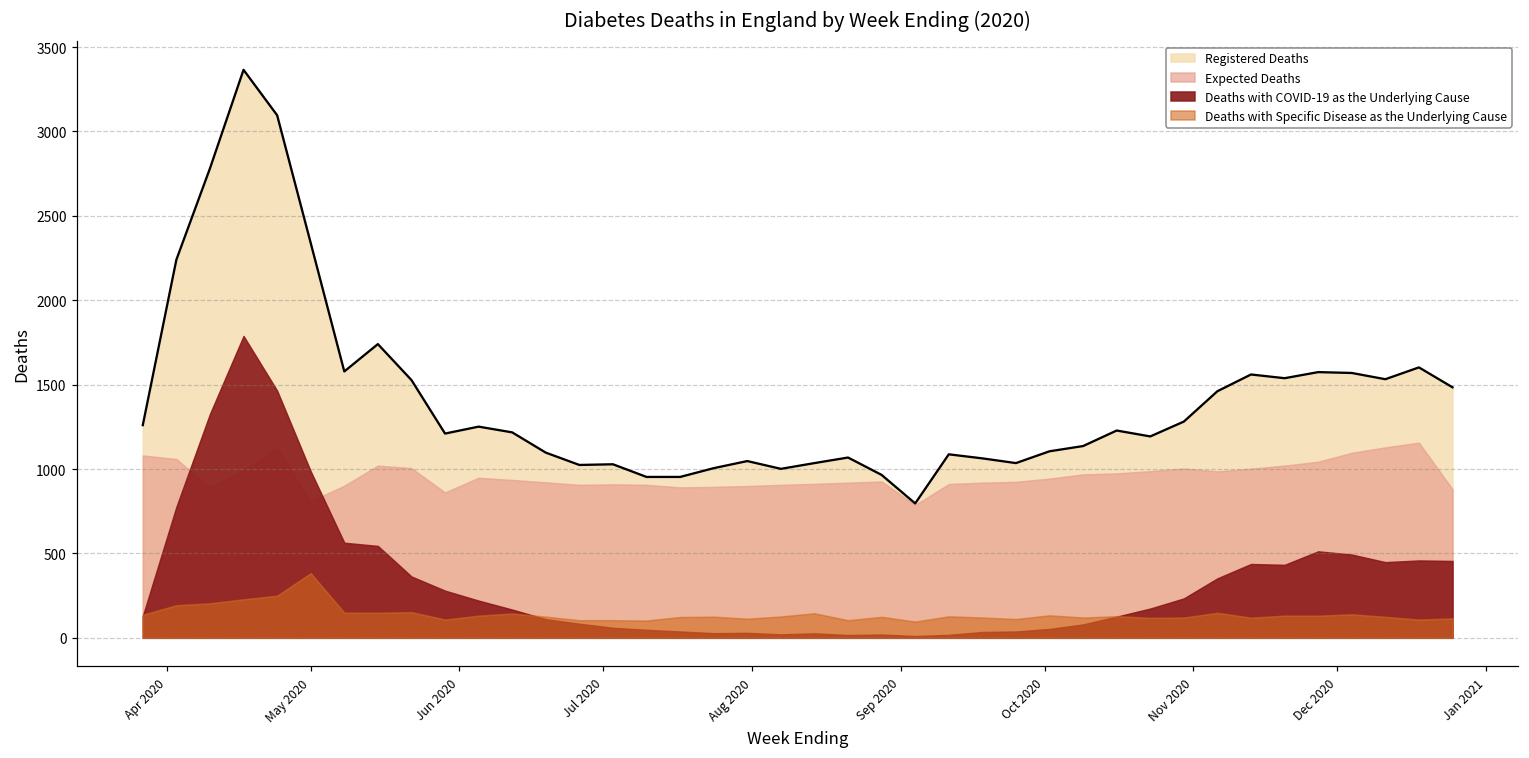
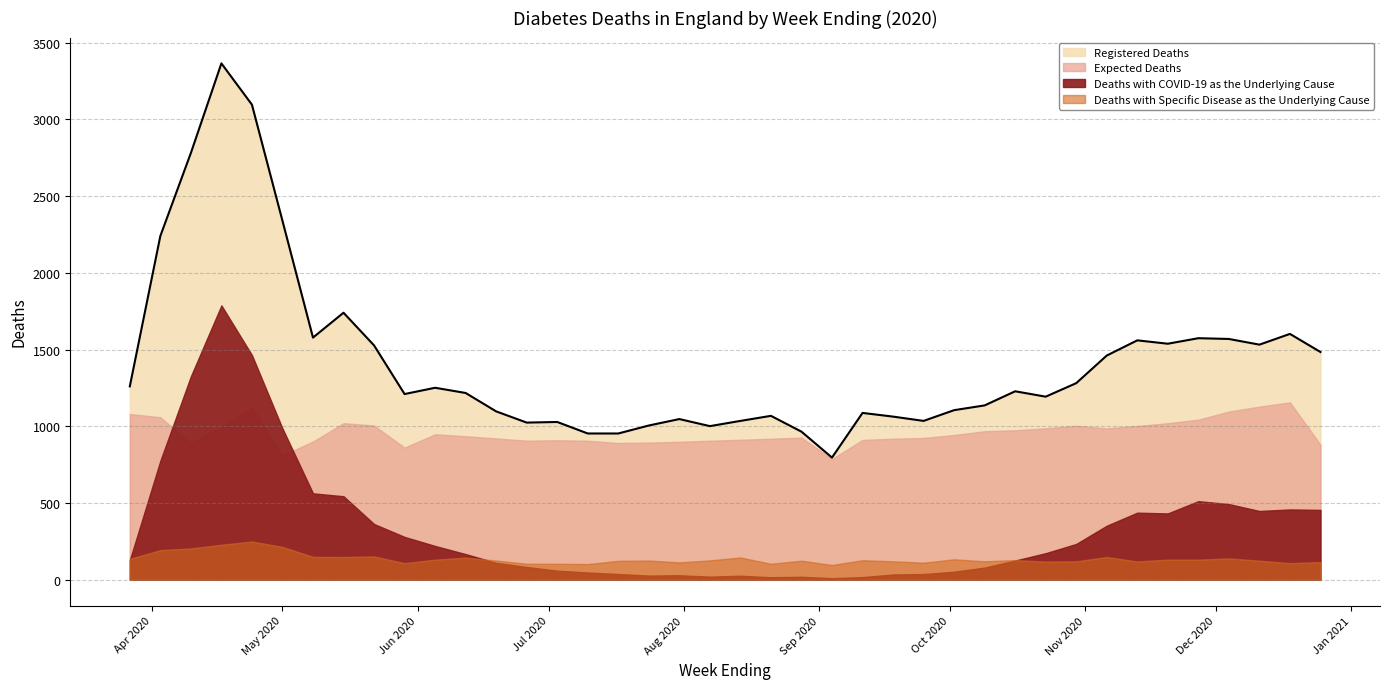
  {
    "Registered Deaths": {
      "May 2020": 2340
    },
    "Expected Deaths": {
      "May 2020": 810
    },
    "Deaths with COVID-19 as the Underlying Cause": {
      "May 2020": 990
    },
    "Deaths with Specific Disease as the Underlying Cause": {
-     "May 2020": 380
+     "May 2020": 210
    }
  }
